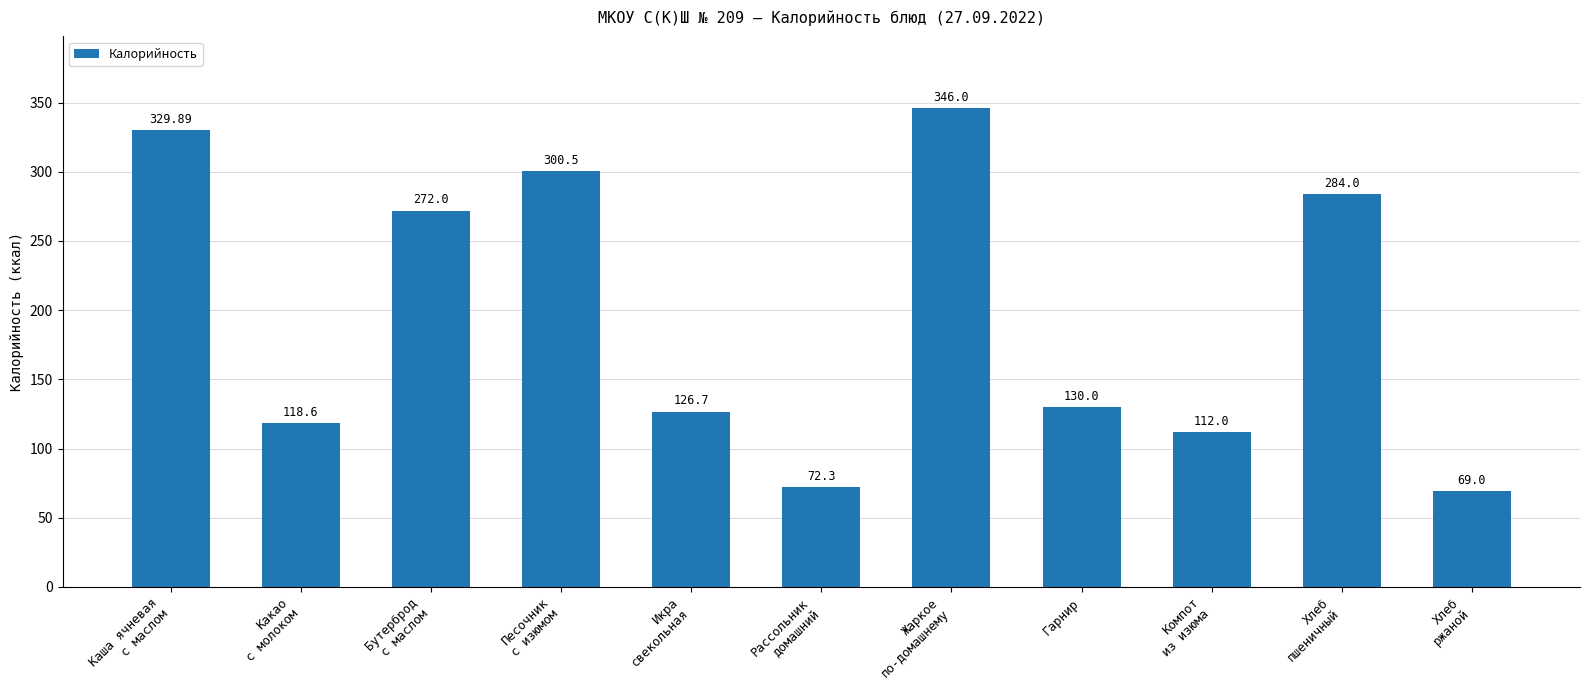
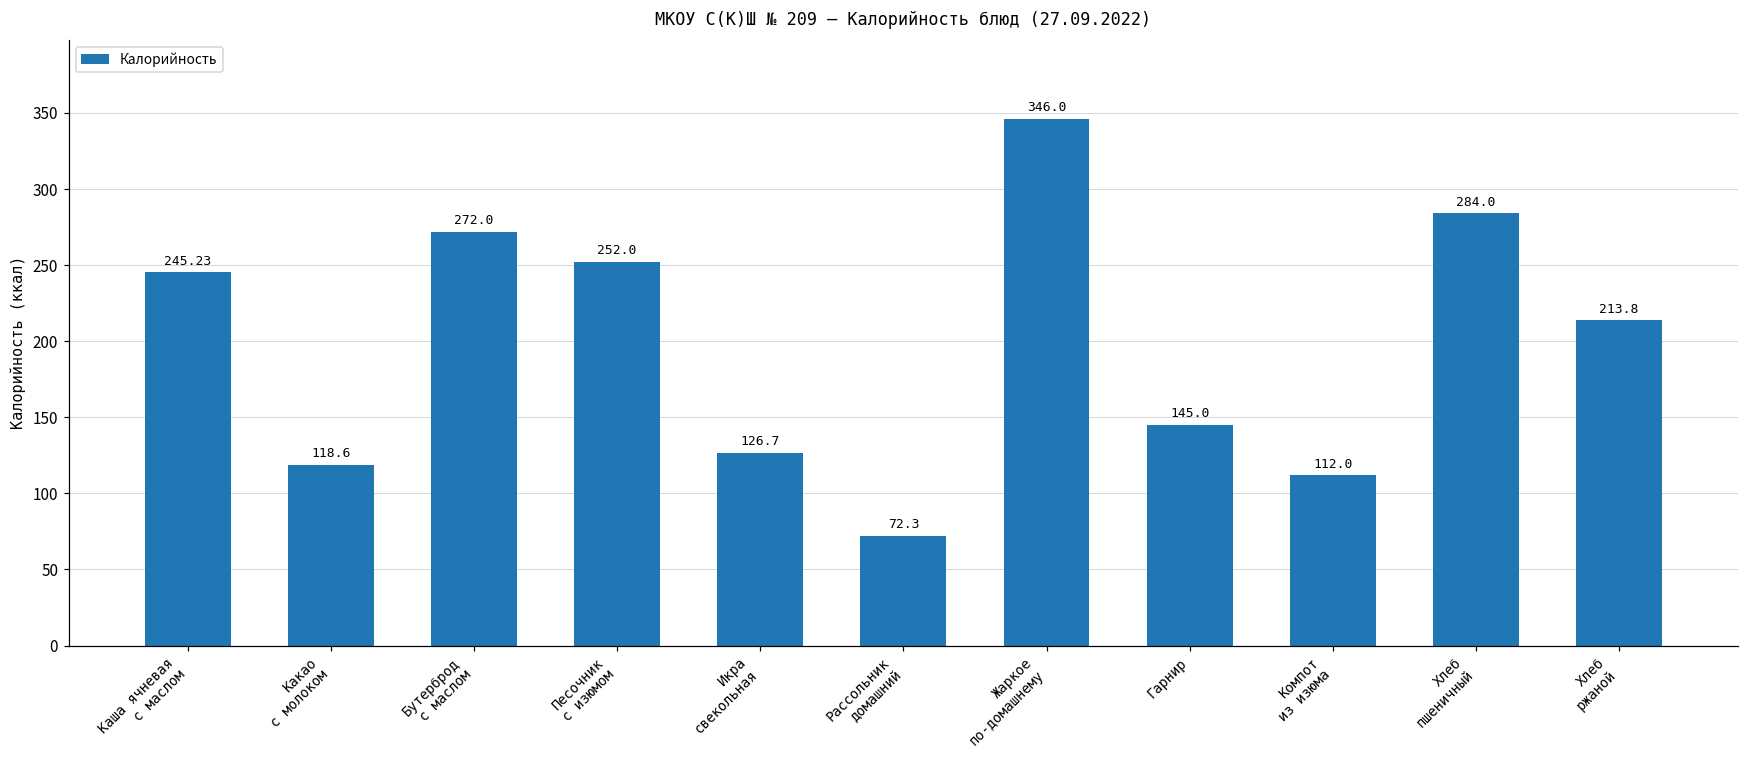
  {
-   "Каша ячневая с маслом": 329.89,
+   "Каша ячневая с маслом": 245.23,
    "Какао с молоком": 118.6,
    "Бутерброд с маслом": 272.0,
-   "Песочник с изюмом": 300.5,
+   "Песочник с изюмом": 252.0,
    "Икра свекольная": 126.7,
    "Рассольник домашний": 72.3,
    "Жаркое по-домашнему": 346.0,
-   "Гарнир": 130.0,
+   "Гарнир": 145.0,
    "Компот из изюма": 112.0,
    "Хлеб пшеничный": 284.0,
-   "Хлеб ржаной": 69.0
+   "Хлеб ржаной": 213.8
  }
